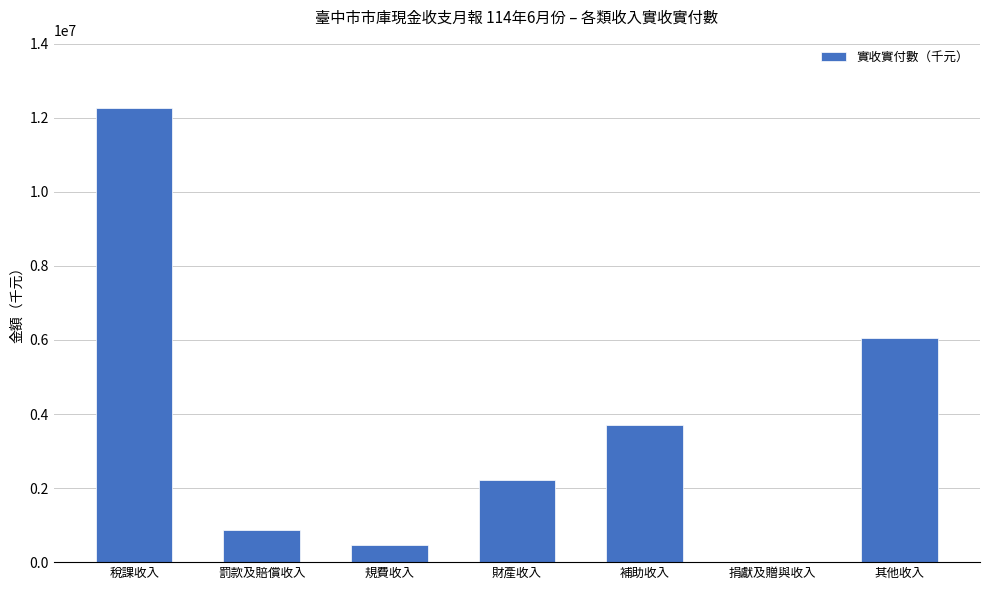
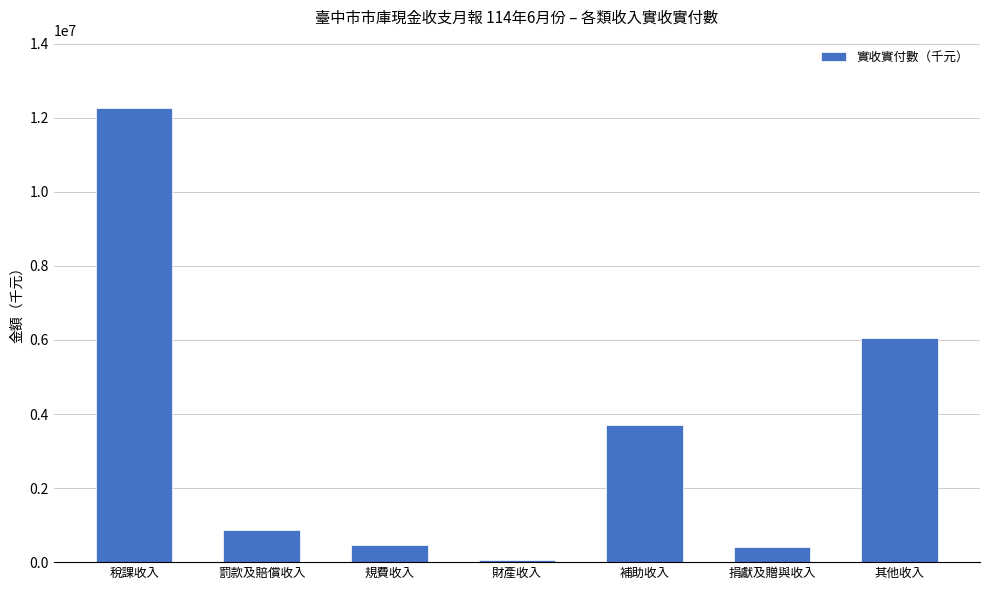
  {
    "稅課收入": 12300000,
    "罰款及賠償收入": 900000,
    "規費收入": 500000,
-   "財產收入": 2200000,
+   "財產收入": 100000,
    "補助收入": 3700000,
-   "捐獻及贈與收入": 0,
+   "捐獻及贈與收入": 400000,
    "其他收入": 6000000
  }
